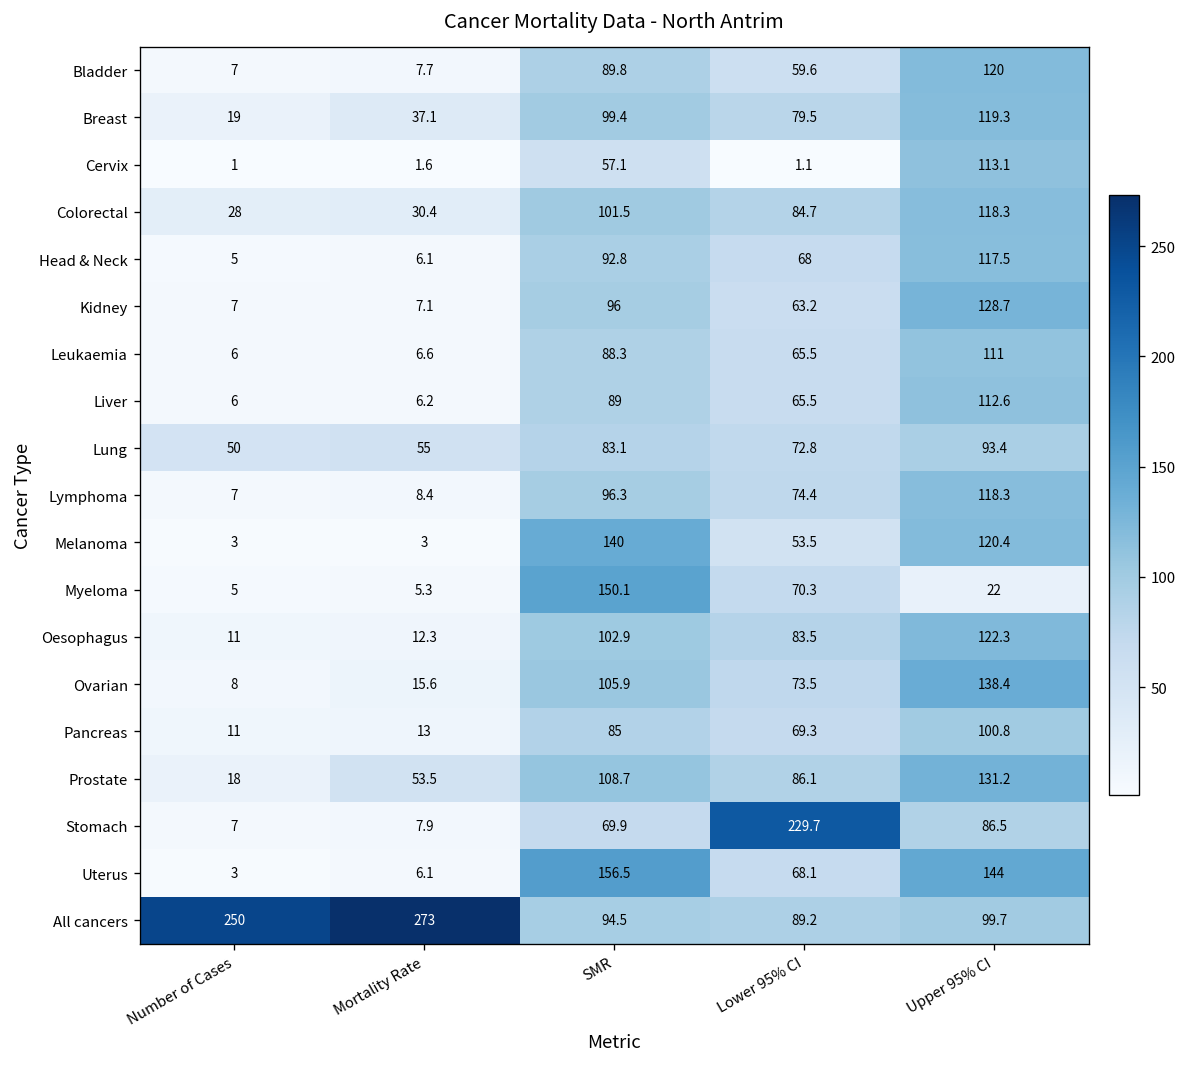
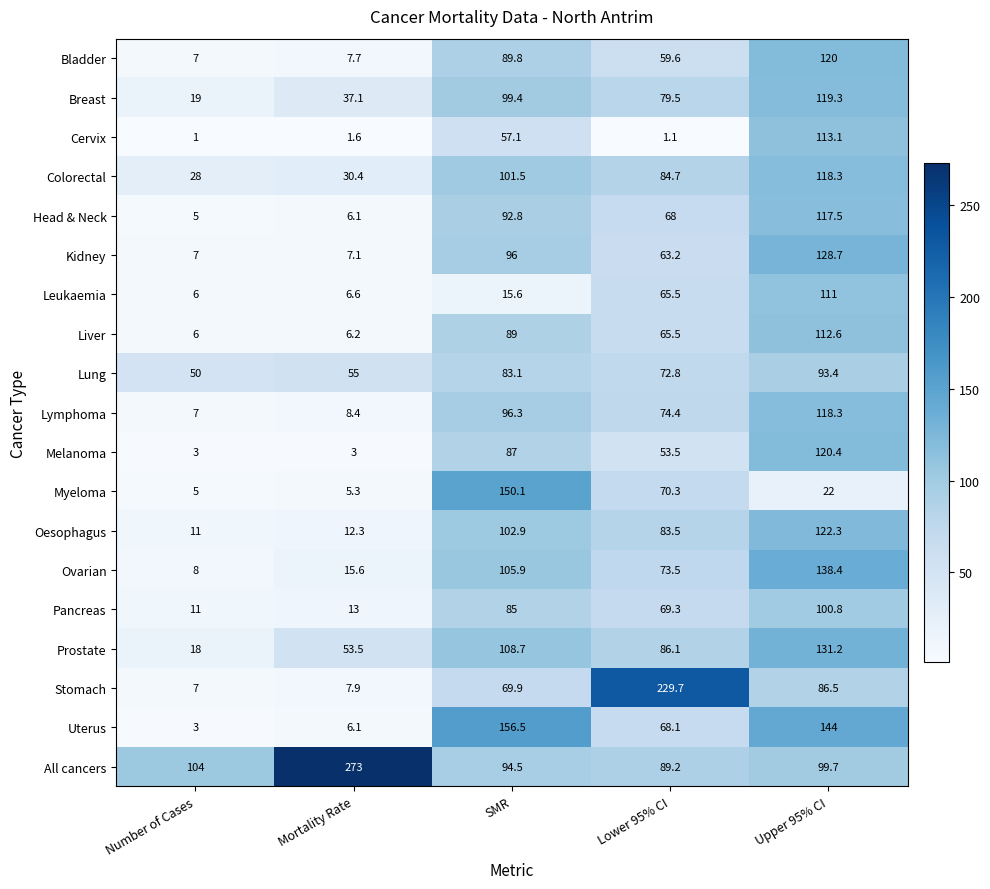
  {
    "Bladder": {
      "Number of Cases": 7,
      "Mortality Rate": 7.7,
      "SMR": 89.8,
      "Lower 95% CI": 59.6,
      "Upper 95% CI": 120
    },
    "Breast": {
      "Number of Cases": 19,
      "Mortality Rate": 37.1,
      "SMR": 99.4,
      "Lower 95% CI": 79.5,
      "Upper 95% CI": 119.3
    },
    "Cervix": {
      "Number of Cases": 1,
      "Mortality Rate": 1.6,
      "SMR": 57.1,
      "Lower 95% CI": 1.1,
      "Upper 95% CI": 113.1
    },
    "Colorectal": {
      "Number of Cases": 28,
      "Mortality Rate": 30.4,
      "SMR": 101.5,
      "Lower 95% CI": 84.7,
      "Upper 95% CI": 118.3
    },
    "Head & Neck": {
      "Number of Cases": 5,
      "Mortality Rate": 6.1,
      "SMR": 92.8,
      "Lower 95% CI": 68,
      "Upper 95% CI": 117.5
    },
    "Kidney": {
      "Number of Cases": 7,
      "Mortality Rate": 7.1,
      "SMR": 96,
      "Lower 95% CI": 63.2,
      "Upper 95% CI": 128.7
    },
    "Leukaemia": {
      "Number of Cases": 6,
      "Mortality Rate": 6.6,
-     "SMR": 88.3,
+     "SMR": 15.6,
      "Lower 95% CI": 65.5,
      "Upper 95% CI": 111
    },
    "Liver": {
      "Number of Cases": 6,
      "Mortality Rate": 6.2,
      "SMR": 89,
      "Lower 95% CI": 65.5,
      "Upper 95% CI": 112.6
    },
    "Lung": {
      "Number of Cases": 50,
      "Mortality Rate": 55,
      "SMR": 83.1,
      "Lower 95% CI": 72.8,
      "Upper 95% CI": 93.4
    },
    "Lymphoma": {
      "Number of Cases": 7,
      "Mortality Rate": 8.4,
      "SMR": 96.3,
      "Lower 95% CI": 74.4,
      "Upper 95% CI": 118.3
    },
    "Melanoma": {
      "Number of Cases": 3,
      "Mortality Rate": 3,
-     "SMR": 140,
+     "SMR": 87,
      "Lower 95% CI": 53.5,
      "Upper 95% CI": 120.4
    },
    "Myeloma": {
      "Number of Cases": 5,
      "Mortality Rate": 5.3,
      "SMR": 150.1,
      "Lower 95% CI": 70.3,
      "Upper 95% CI": 22
    },
    "Oesophagus": {
      "Number of Cases": 11,
      "Mortality Rate": 12.3,
      "SMR": 102.9,
      "Lower 95% CI": 83.5,
      "Upper 95% CI": 122.3
    },
    "Ovarian": {
      "Number of Cases": 8,
      "Mortality Rate": 15.6,
      "SMR": 105.9,
      "Lower 95% CI": 73.5,
      "Upper 95% CI": 138.4
    },
    "Pancreas": {
      "Number of Cases": 11,
      "Mortality Rate": 13,
      "SMR": 85,
      "Lower 95% CI": 69.3,
      "Upper 95% CI": 100.8
    },
    "Prostate": {
      "Number of Cases": 18,
      "Mortality Rate": 53.5,
      "SMR": 108.7,
      "Lower 95% CI": 86.1,
      "Upper 95% CI": 131.2
    },
    "Stomach": {
      "Number of Cases": 7,
      "Mortality Rate": 7.9,
      "SMR": 69.9,
      "Lower 95% CI": 229.7,
      "Upper 95% CI": 86.5
    },
    "Uterus": {
      "Number of Cases": 3,
      "Mortality Rate": 6.1,
      "SMR": 156.5,
      "Lower 95% CI": 68.1,
      "Upper 95% CI": 144
    },
    "All cancers": {
-     "Number of Cases": 250,
+     "Number of Cases": 104,
      "Mortality Rate": 273,
      "SMR": 94.5,
      "Lower 95% CI": 89.2,
      "Upper 95% CI": 99.7
    }
  }
